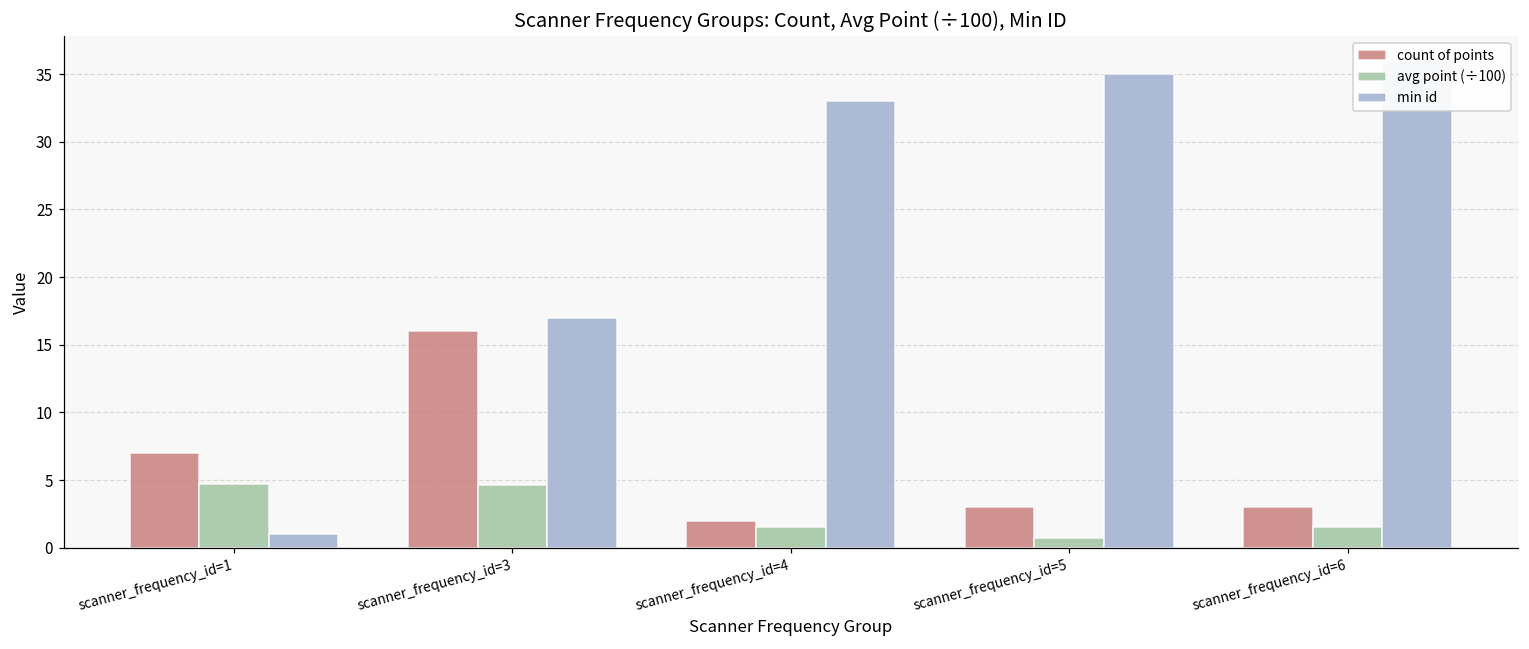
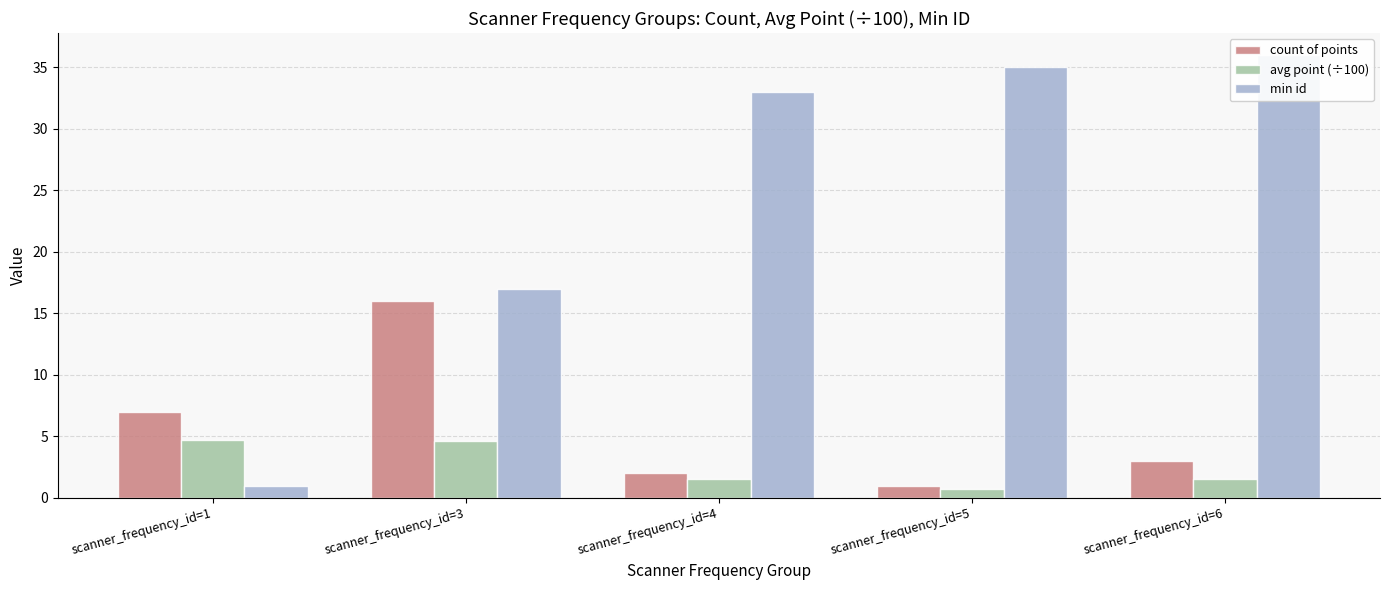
  {
    "count of points": {
      "scanner_frequency_id=1": 7,
      "scanner_frequency_id=3": 16,
      "scanner_frequency_id=4": 2,
-     "scanner_frequency_id=5": 3,
+     "scanner_frequency_id=5": 1,
      "scanner_frequency_id=6": 3
    }
  }
